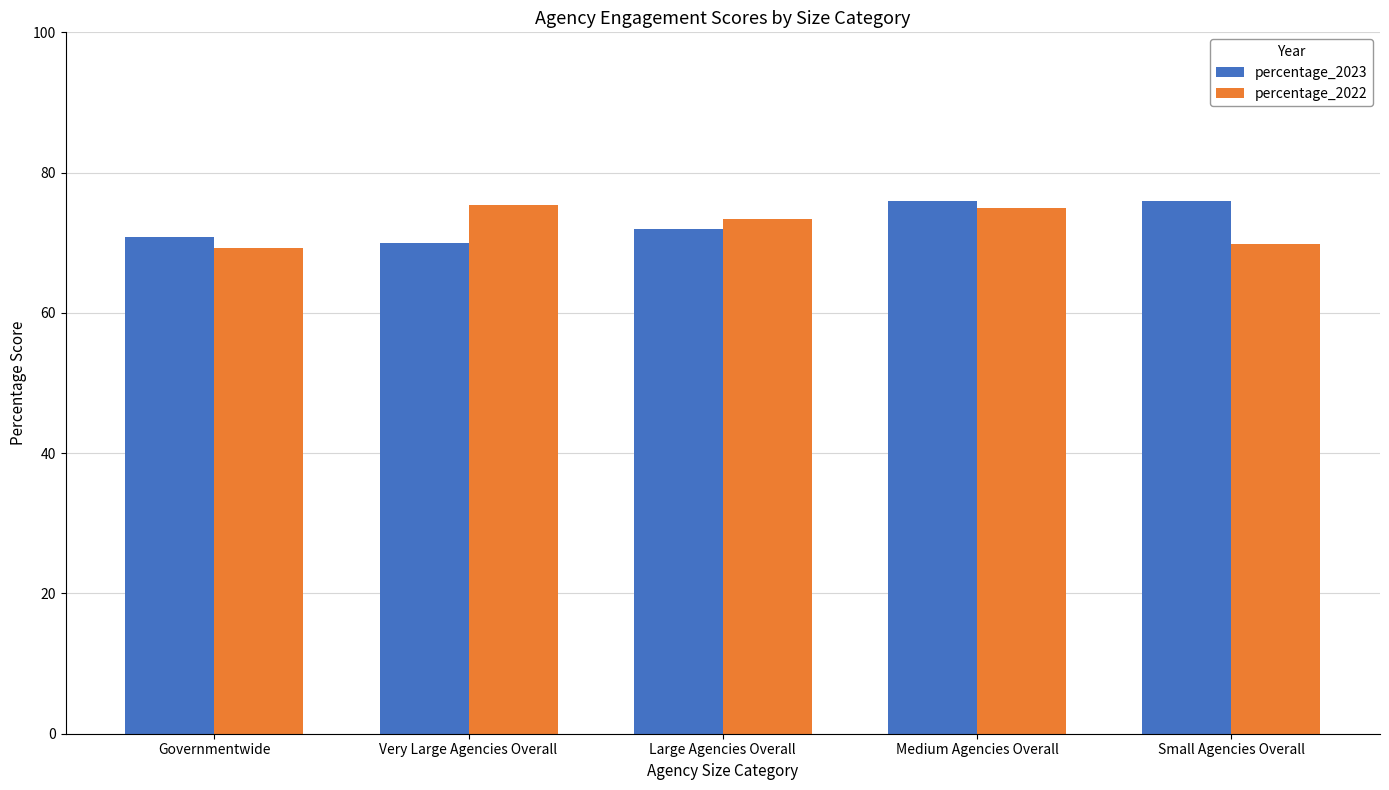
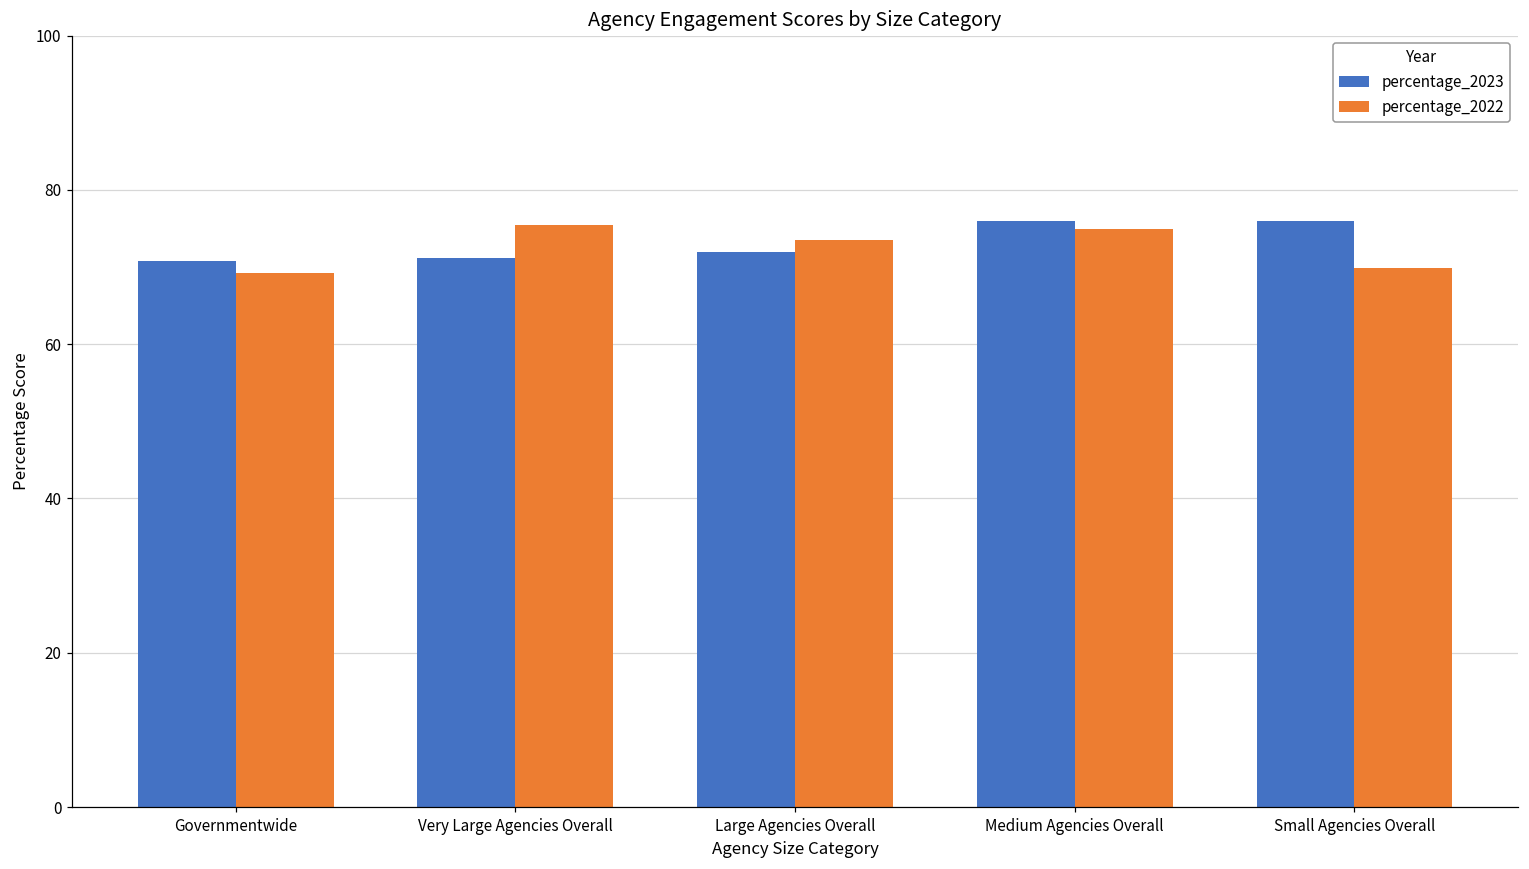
  {
    "percentage_2023": {
      "Governmentwide": 71,
-     "Very Large Agencies Overall": 70,
+     "Very Large Agencies Overall": 71,
      "Large Agencies Overall": 72,
      "Medium Agencies Overall": 76,
      "Small Agencies Overall": 76
    },
    "percentage_2022": {
      "Governmentwide": 69,
      "Very Large Agencies Overall": 75,
      "Large Agencies Overall": 73,
      "Medium Agencies Overall": 75,
      "Small Agencies Overall": 70
    }
  }
